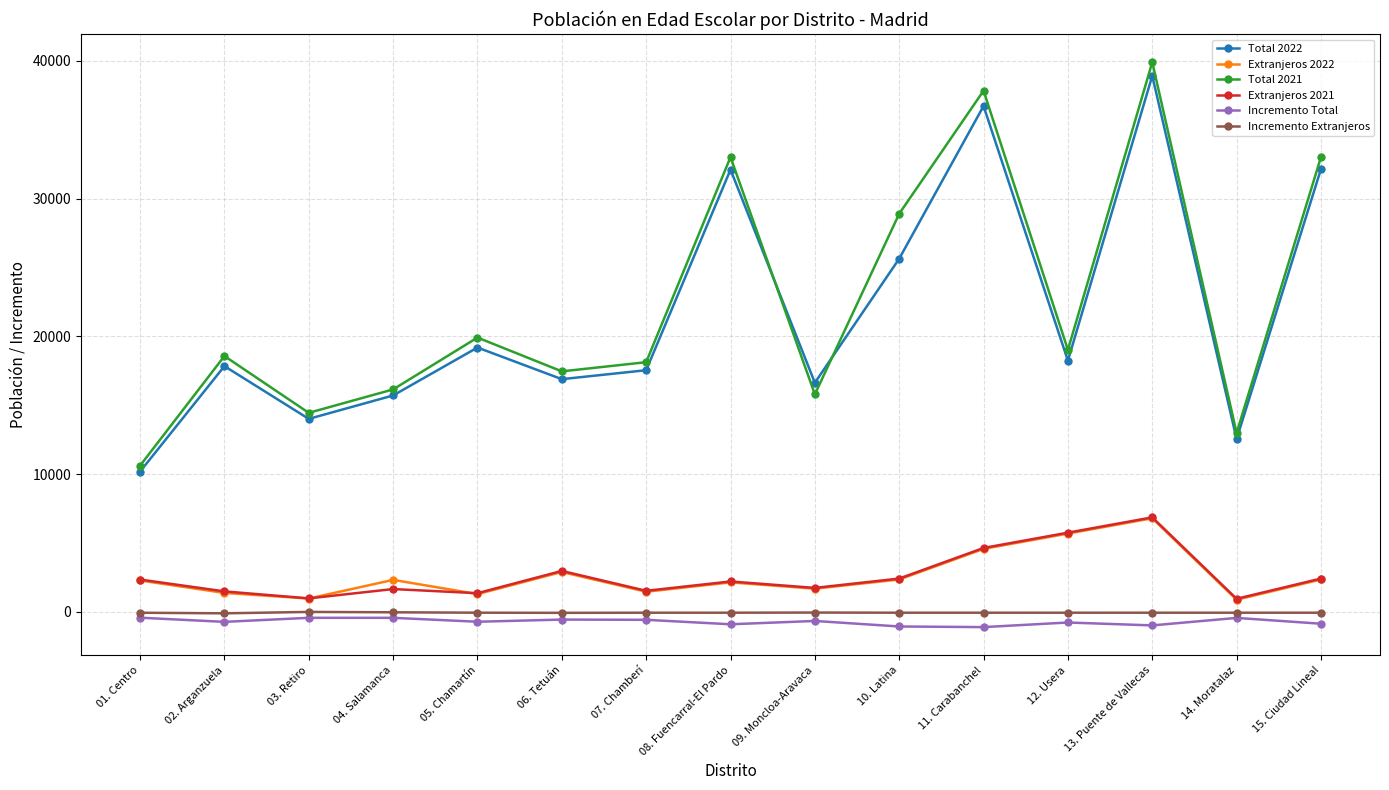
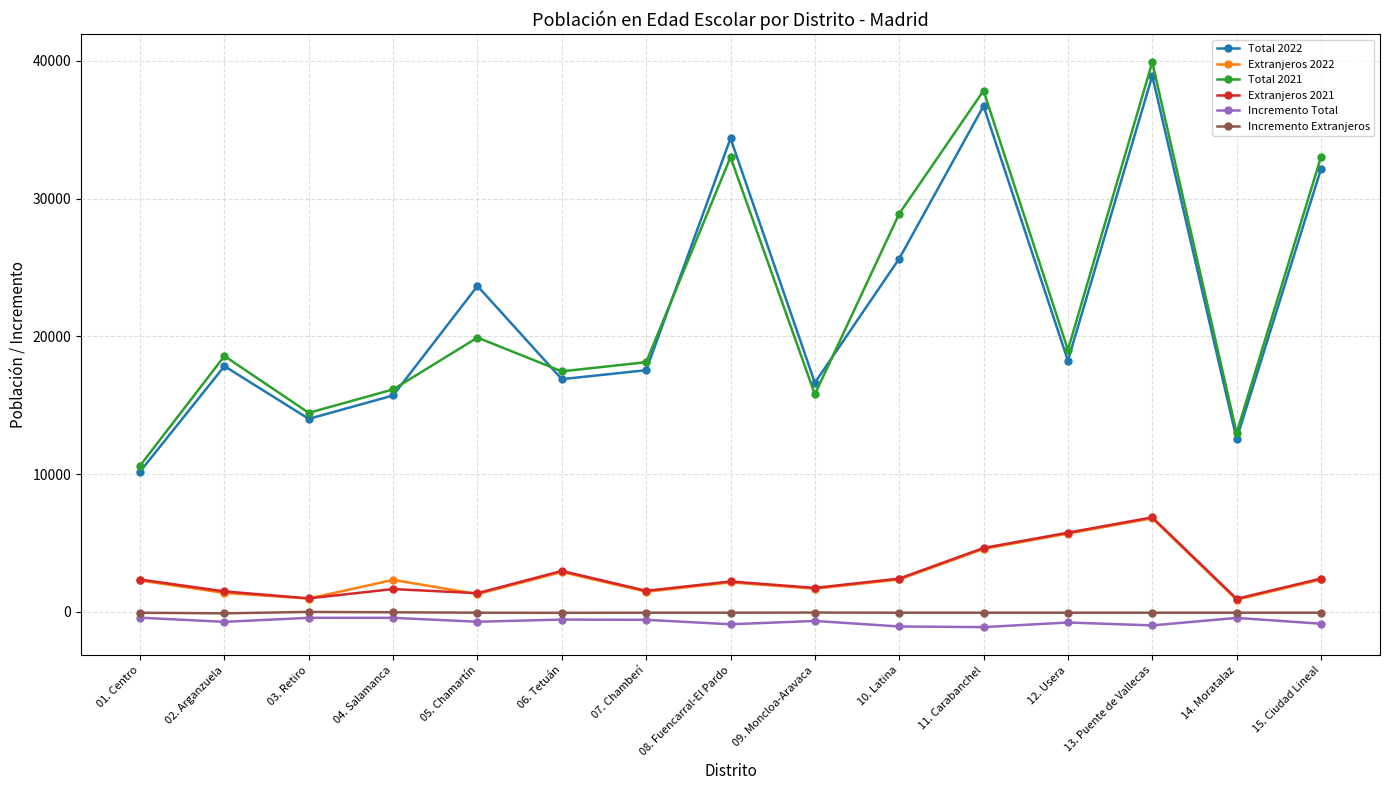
  {
    "Total 2022": {
      "01. Centro": 10200,
      "02. Arganzuela": 17800,
      "03. Retiro": 14000,
      "04. Salamanca": 15700,
-     "05. Chamartín": 19200,
+     "05. Chamartín": 23700,
      "06. Tetuán": 16900,
      "07. Chamberí": 17500,
-     "08. Fuencarral-El Pardo": 32100,
+     "08. Fuencarral-El Pardo": 34400,
      "09. Moncloa-Aravaca": 16600,
      "10. Latina": 25600,
      "11. Carabanchel": 36700,
      "12. Usera": 18200,
      "13. Puente de Vallecas": 38900,
      "14. Moratalaz": 12500,
      "15. Ciudad Lineal": 32100
    },
    "Extranjeros 2022": {
      "04. Salamanca": 2300
    },
    "Total 2021": {
      "01. Centro": 10600,
      "02. Arganzuela": 18600,
      "03. Retiro": 14400,
      "04. Salamanca": 16100,
      "05. Chamartín": 19900,
      "06. Tetuán": 17500,
      "07. Chamberí": 18100,
      "08. Fuencarral-El Pardo": 33000,
      "09. Moncloa-Aravaca": 15800,
      "10. Latina": 28900,
      "11. Carabanchel": 37800,
      "12. Usera": 19000,
      "13. Puente de Vallecas": 39900,
      "14. Moratalaz": 13000,
      "15. Ciudad Lineal": 33000
    },
    "Extranjeros 2021": {
      "04. Salamanca": 1700
    },
    "Incremento Total": {
      "01. Centro": -400,
      "02. Arganzuela": -700,
      "03. Retiro": -400,
      "04. Salamanca": -400,
      "05. Chamartín": -700,
      "06. Tetuán": -600,
      "07. Chamberí": -600,
      "08. Fuencarral-El Pardo": -900,
      "09. Moncloa-Aravaca": -700,
      "10. Latina": -1100,
      "11. Carabanchel": -1100,
      "12. Usera": -800,
      "13. Puente de Vallecas": -1000,
      "14. Moratalaz": -400,
      "15. Ciudad Lineal": -900
    },
    "Incremento Extranjeros": {
      "01. Centro": -100,
      "02. Arganzuela": -100,
      "03. Retiro": 0,
      "04. Salamanca": 0,
      "05. Chamartín": -100,
      "06. Tetuán": -100,
      "07. Chamberí": -100,
      "08. Fuencarral-El Pardo": -100,
      "09. Moncloa-Aravaca": -100,
      "10. Latina": -100,
      "11. Carabanchel": -100,
      "12. Usera": -100,
      "13. Puente de Vallecas": -100,
      "14. Moratalaz": -100,
      "15. Ciudad Lineal": -100
    }
  }
